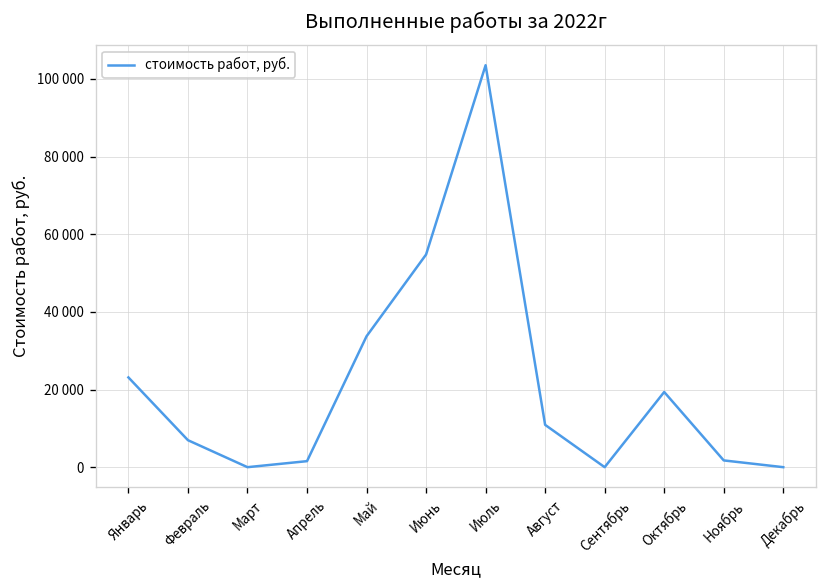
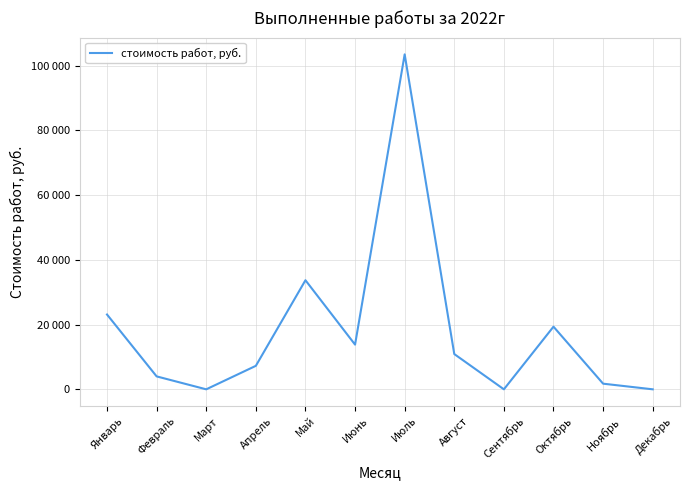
  {
    "Январь": 23000,
-   "Февраль": 7000,
+   "Февраль": 4000,
    "Март": 0,
-   "Апрель": 2000,
+   "Апрель": 7000,
    "Май": 34000,
-   "Июнь": 55000,
+   "Июнь": 14000,
    "Июль": 104000,
    "Август": 11000,
    "Сентябрь": 0,
    "Октябрь": 19000,
    "Ноябрь": 2000,
    "Декабрь": 0
  }
